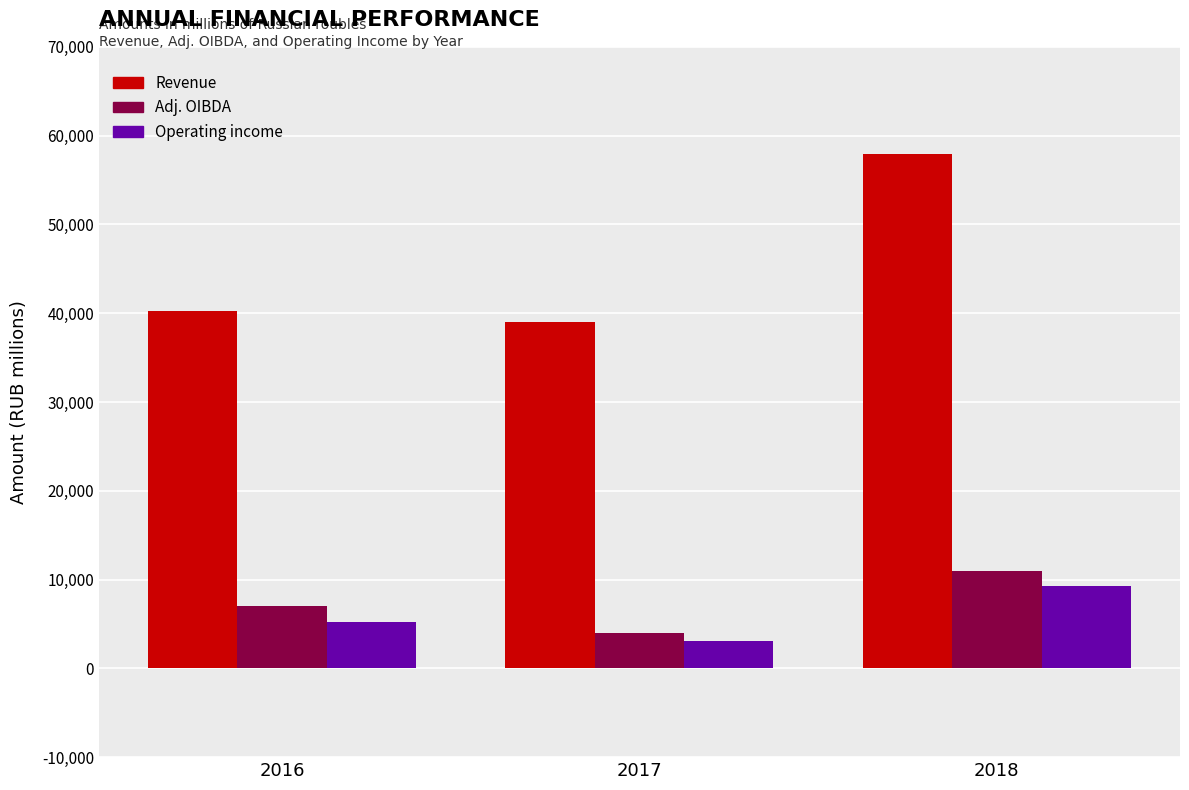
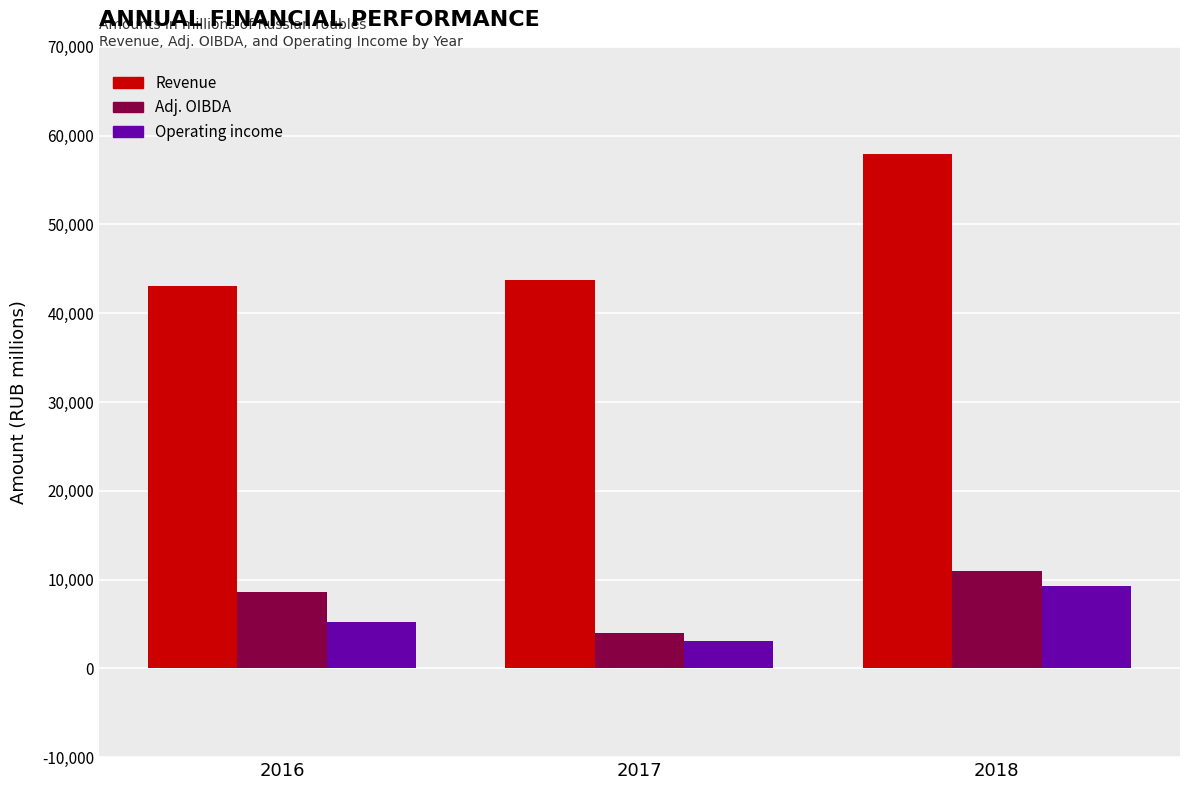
  {
    "Revenue": {
-     "2016": "40,000",
-     "2017": "39,000",
+     "2016": "43,000",
+     "2017": "44,000",
      "2018": "58,000"
    },
    "Adj. OIBDA": {
-     "2016": "7,000",
+     "2016": "9,000",
      "2017": "4,000",
      "2018": "11,000"
    },
    "Operating income": {
      "2016": "5,000",
      "2017": "3,000",
      "2018": "9,000"
    }
  }
